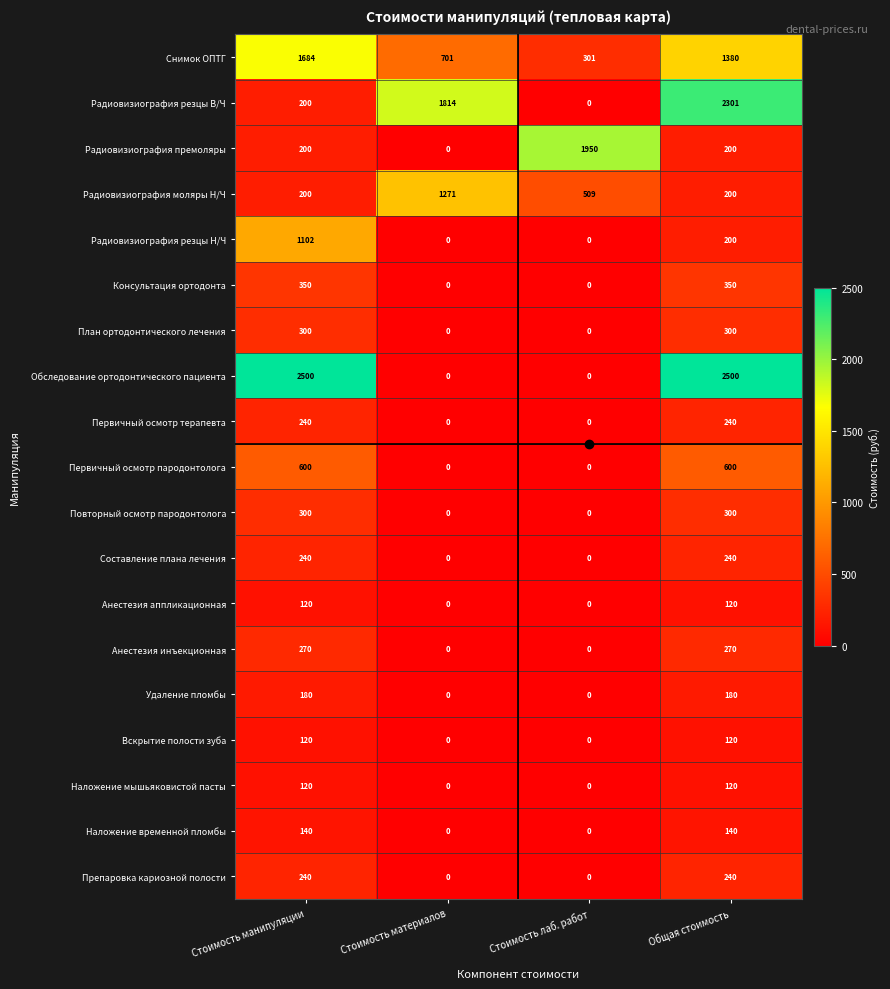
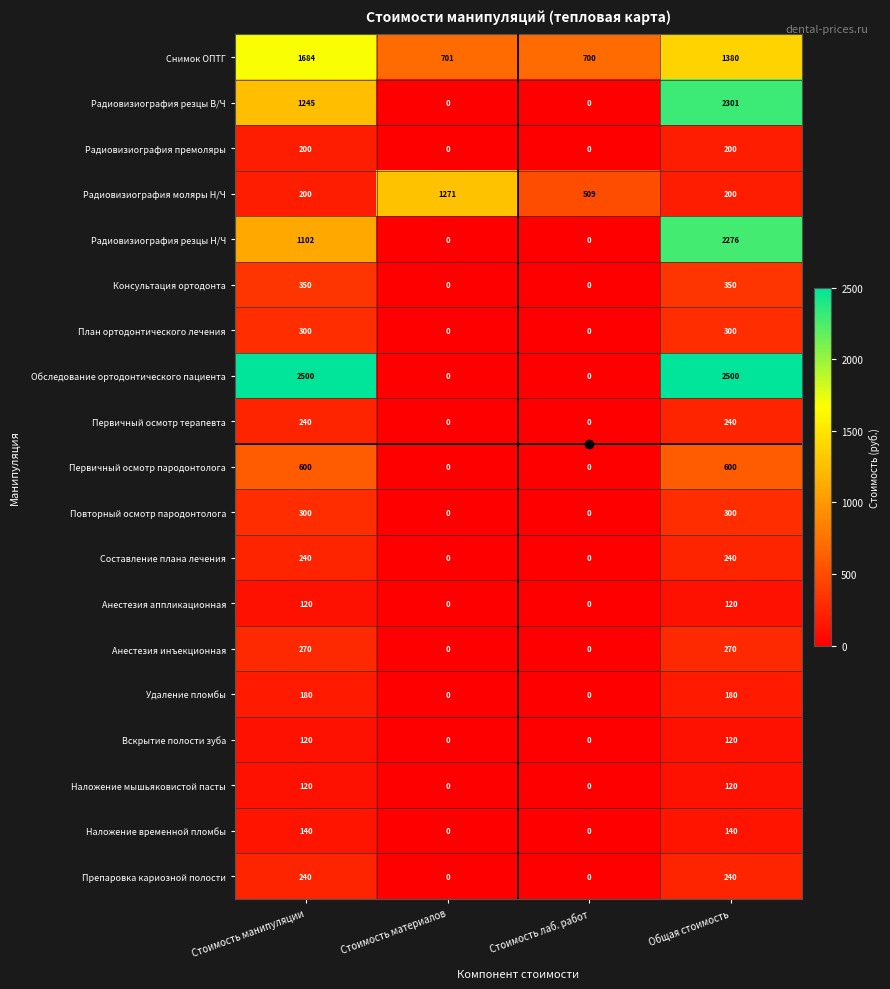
  {
    "Снимок ОПТГ": {
      "Стоимость манипуляции": 1684,
      "Стоимость материалов": 701,
-     "Стоимость лаб. работ": 301,
+     "Стоимость лаб. работ": 700,
      "Общая стоимость": 1380
    },
    "Радиовизиография резцы В/Ч": {
-     "Стоимость манипуляции": 200,
-     "Стоимость материалов": 1814,
+     "Стоимость манипуляции": 1245,
+     "Стоимость материалов": 0,
      "Стоимость лаб. работ": 0,
      "Общая стоимость": 2301
    },
    "Радиовизиография премоляры": {
      "Стоимость манипуляции": 200,
      "Стоимость материалов": 0,
-     "Стоимость лаб. работ": 1950,
+     "Стоимость лаб. работ": 0,
      "Общая стоимость": 200
    },
    "Радиовизиография моляры Н/Ч": {
      "Стоимость манипуляции": 200,
      "Стоимость материалов": 1271,
      "Стоимость лаб. работ": 509,
      "Общая стоимость": 200
    },
    "Радиовизиография резцы Н/Ч": {
      "Стоимость манипуляции": 1102,
      "Стоимость материалов": 0,
      "Стоимость лаб. работ": 0,
-     "Общая стоимость": 200
+     "Общая стоимость": 2276
    },
    "Консультация ортодонта": {
      "Стоимость манипуляции": 350,
      "Стоимость материалов": 0,
      "Стоимость лаб. работ": 0,
      "Общая стоимость": 350
    },
    "План ортодонтического лечения": {
      "Стоимость манипуляции": 300,
      "Стоимость материалов": 0,
      "Стоимость лаб. работ": 0,
      "Общая стоимость": 300
    },
    "Обследование ортодонтического пациента": {
      "Стоимость манипуляции": 2500,
      "Стоимость материалов": 0,
      "Стоимость лаб. работ": 0,
      "Общая стоимость": 2500
    },
    "Первичный осмотр терапевта": {
      "Стоимость манипуляции": 240,
      "Стоимость материалов": 0,
      "Стоимость лаб. работ": 0,
      "Общая стоимость": 240
    },
    "Первичный осмотр пародонтолога": {
      "Стоимость манипуляции": 600,
      "Стоимость материалов": 0,
      "Стоимость лаб. работ": 0,
      "Общая стоимость": 600
    },
    "Повторный осмотр пародонтолога": {
      "Стоимость манипуляции": 300,
      "Стоимость материалов": 0,
      "Стоимость лаб. работ": 0,
      "Общая стоимость": 300
    },
    "Составление плана лечения": {
      "Стоимость манипуляции": 240,
      "Стоимость материалов": 0,
      "Стоимость лаб. работ": 0,
      "Общая стоимость": 240
    },
    "Анестезия аппликационная": {
      "Стоимость манипуляции": 120,
      "Стоимость материалов": 0,
      "Стоимость лаб. работ": 0,
      "Общая стоимость": 120
    },
    "Анестезия инъекционная": {
      "Стоимость манипуляции": 270,
      "Стоимость материалов": 0,
      "Стоимость лаб. работ": 0,
      "Общая стоимость": 270
    },
    "Удаление пломбы": {
      "Стоимость манипуляции": 180,
      "Стоимость материалов": 0,
      "Стоимость лаб. работ": 0,
      "Общая стоимость": 180
    },
    "Вскрытие полости зуба": {
      "Стоимость манипуляции": 120,
      "Стоимость материалов": 0,
      "Стоимость лаб. работ": 0,
      "Общая стоимость": 120
    },
    "Наложение мышьяковистой пасты": {
      "Стоимость манипуляции": 120,
      "Стоимость материалов": 0,
      "Стоимость лаб. работ": 0,
      "Общая стоимость": 120
    },
    "Наложение временной пломбы": {
      "Стоимость манипуляции": 140,
      "Стоимость материалов": 0,
      "Стоимость лаб. работ": 0,
      "Общая стоимость": 140
    },
    "Препаровка кариозной полости": {
      "Стоимость манипуляции": 240,
      "Стоимость материалов": 0,
      "Стоимость лаб. работ": 0,
      "Общая стоимость": 240
    }
  }
